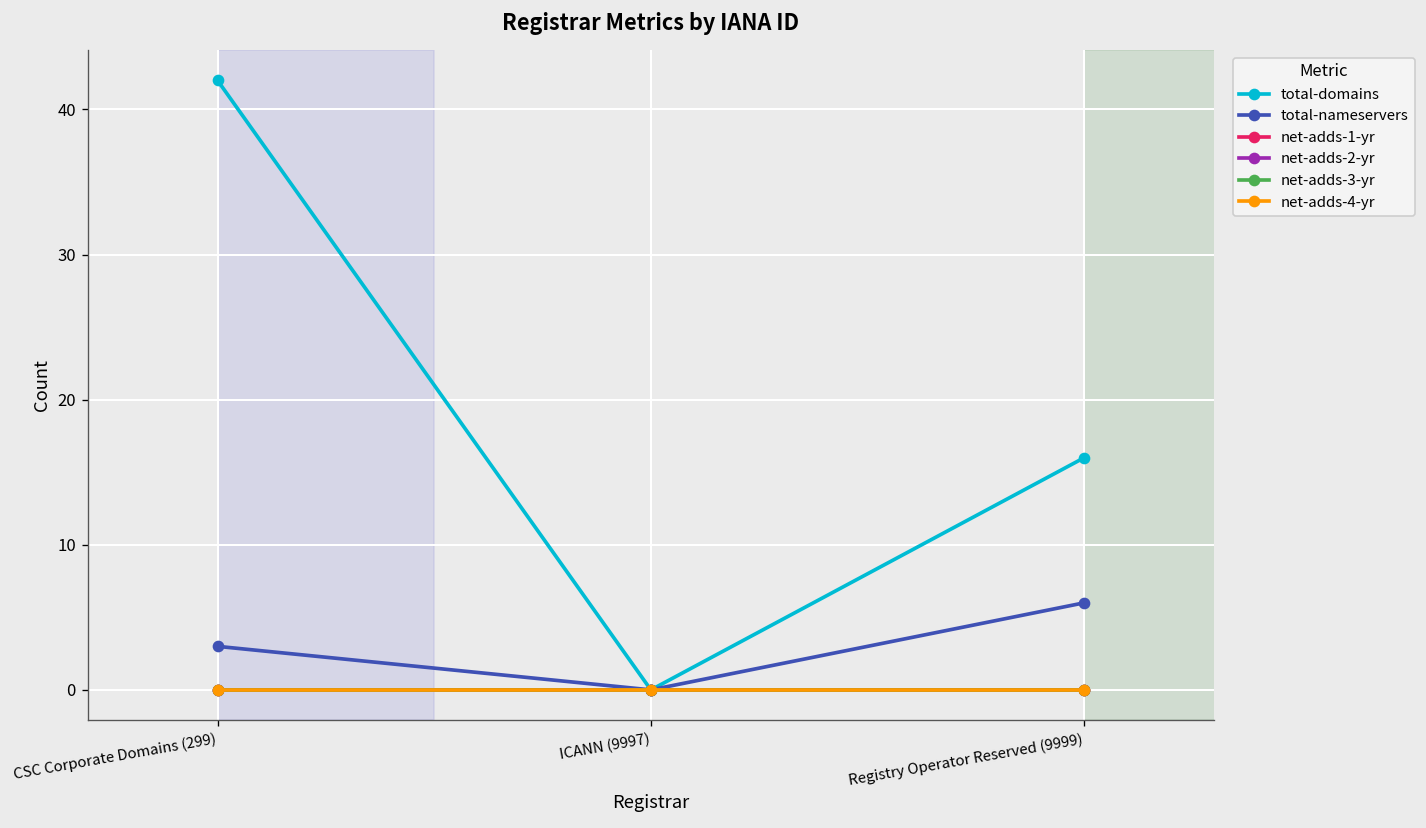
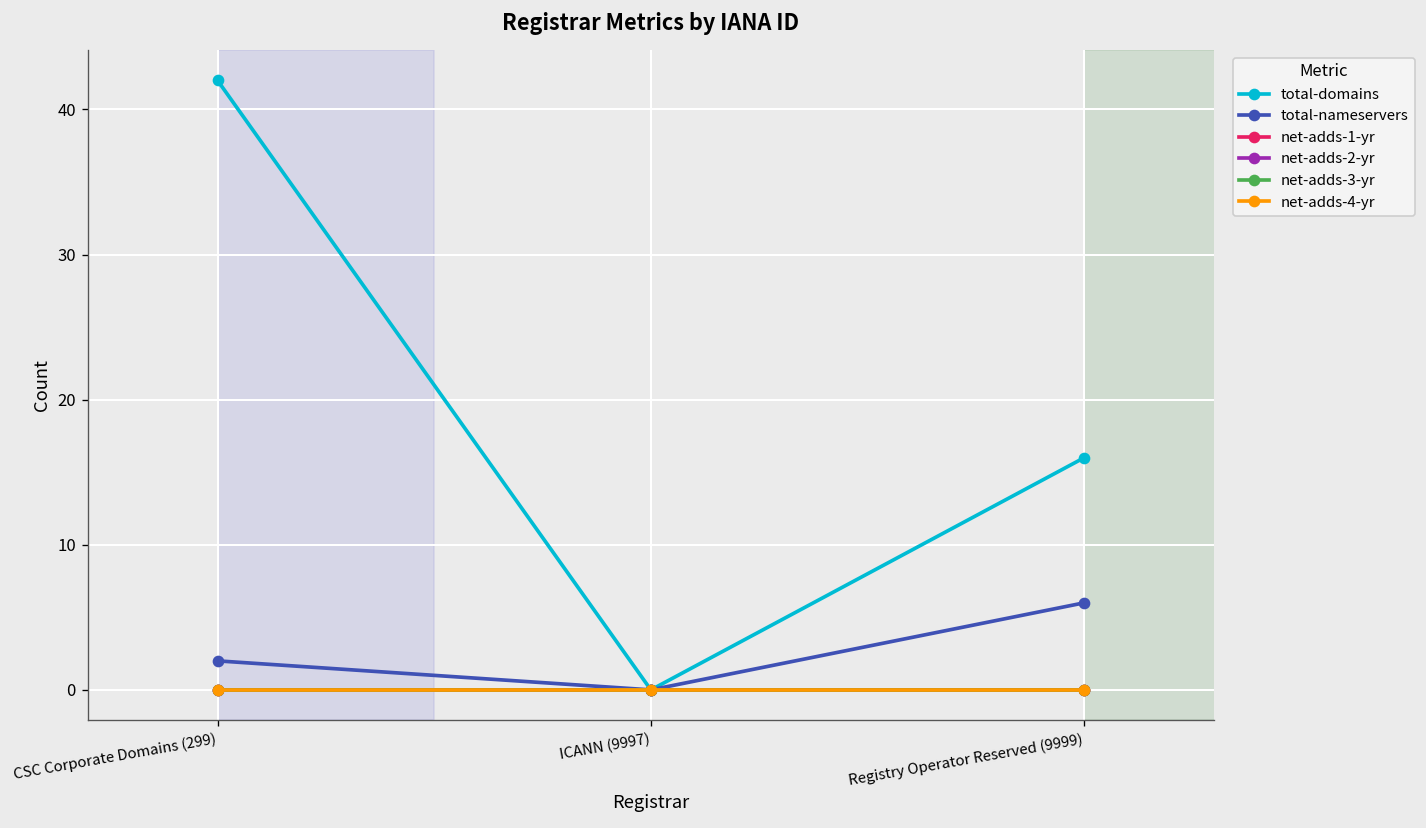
  {
    "total-domains": {
      "CSC Corporate Domains (299)": 42,
      "Registry Operator Reserved (9999)": 16
    },
    "total-nameservers": {
-     "CSC Corporate Domains (299)": 3,
+     "CSC Corporate Domains (299)": 2,
      "Registry Operator Reserved (9999)": 6
    },
    "net-adds-4-yr": {
      "CSC Corporate Domains (299)": 0,
      "Registry Operator Reserved (9999)": 0
    }
  }
